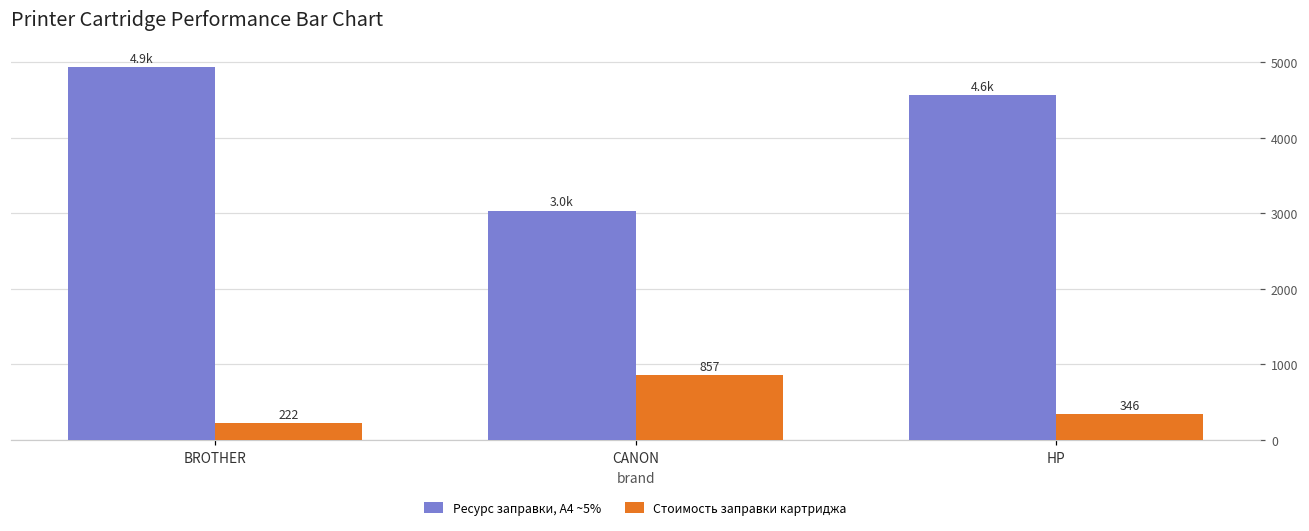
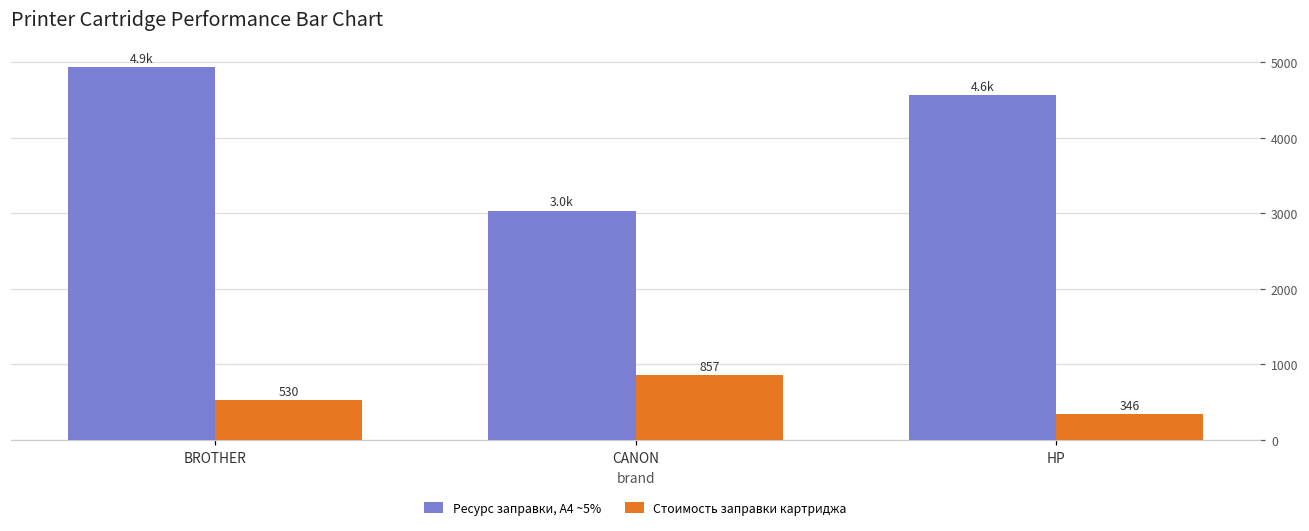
  {
    "Ресурс заправки, А4 ~5%": {
      "BROTHER": "4.9k",
      "CANON": "3.0k",
      "HP": "4.6k"
    },
    "Стоимость заправки картриджа": {
-     "BROTHER": "222",
+     "BROTHER": "530",
      "CANON": "857",
      "HP": "346"
    }
  }
